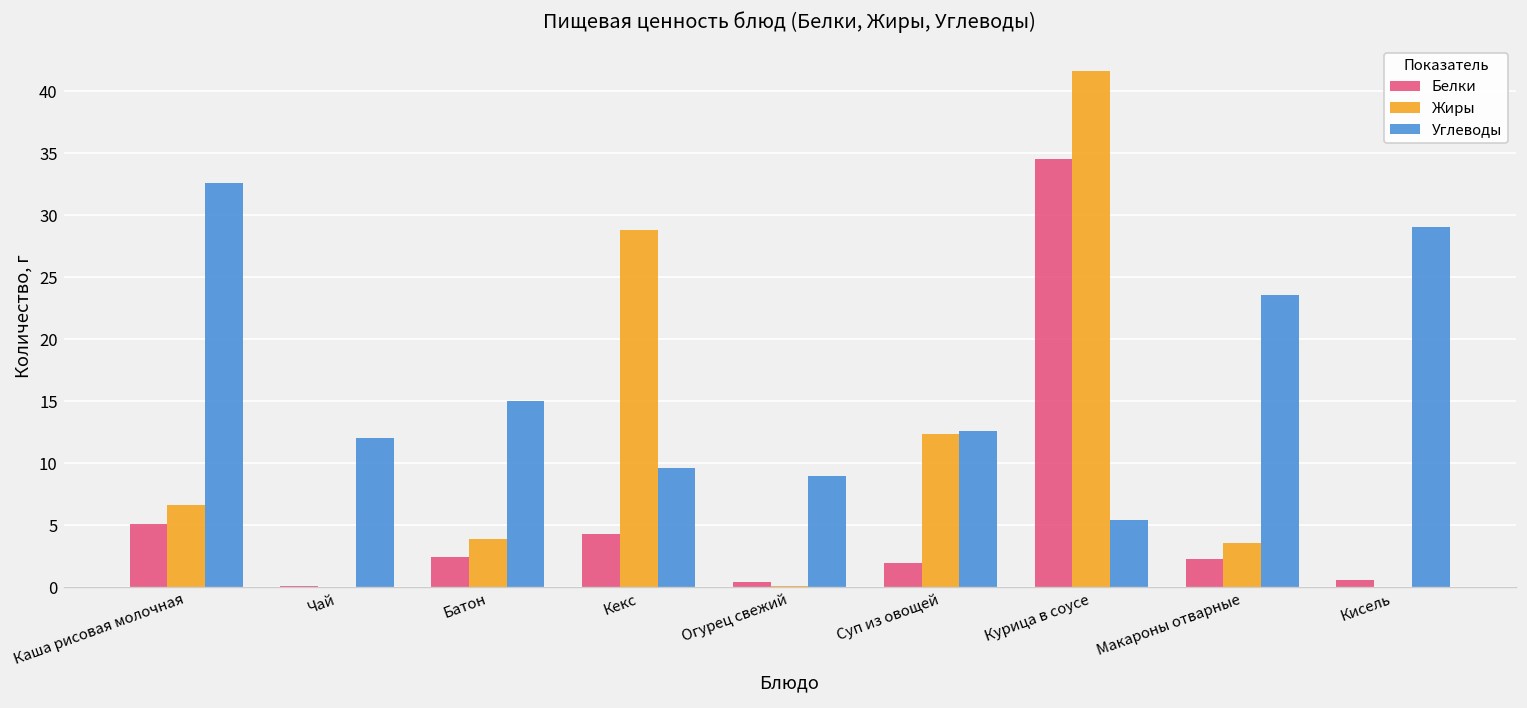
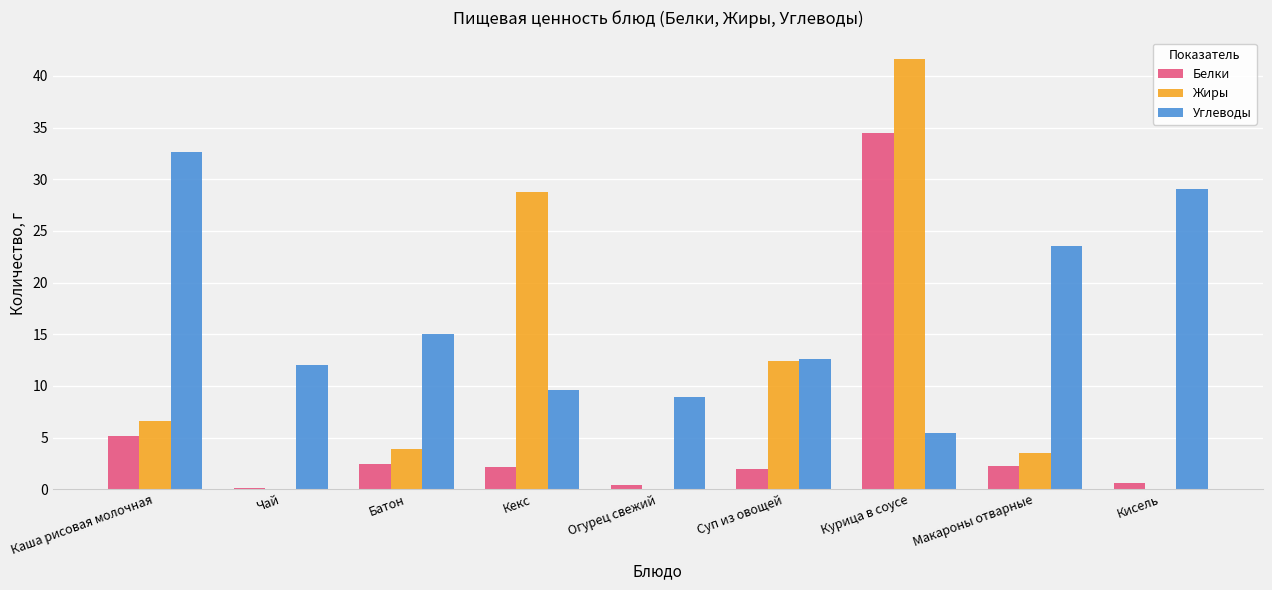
  {
    "Белки": {
      "Каша рисовая молочная": 5.1,
      "Батон": 2.4,
-     "Кекс": 4.3,
+     "Кекс": 2.1,
      "Огурец свежий": 0.4,
      "Суп из овощей": 1.9,
      "Курица в соусе": 34.5,
      "Макароны отварные": 2.3,
      "Кисель": 0.6
    },
    "Жиры": {
      "Каша рисовая молочная": 6.6,
      "Чай": 0.0,
      "Батон": 3.9,
      "Кекс": 28.8,
      "Суп из овощей": 12.4,
      "Курица в соусе": 41.6,
      "Макароны отварные": 3.5,
      "Кисель": 0.0
    },
    "Углеводы": {
      "Каша рисовая молочная": 32.6,
      "Чай": 12.0,
      "Батон": 15.0,
      "Кекс": 9.6,
      "Огурец свежий": 8.9,
      "Суп из овощей": 12.6,
      "Курица в соусе": 5.4,
      "Макароны отварные": 23.6,
      "Кисель": 29.0
    }
  }
